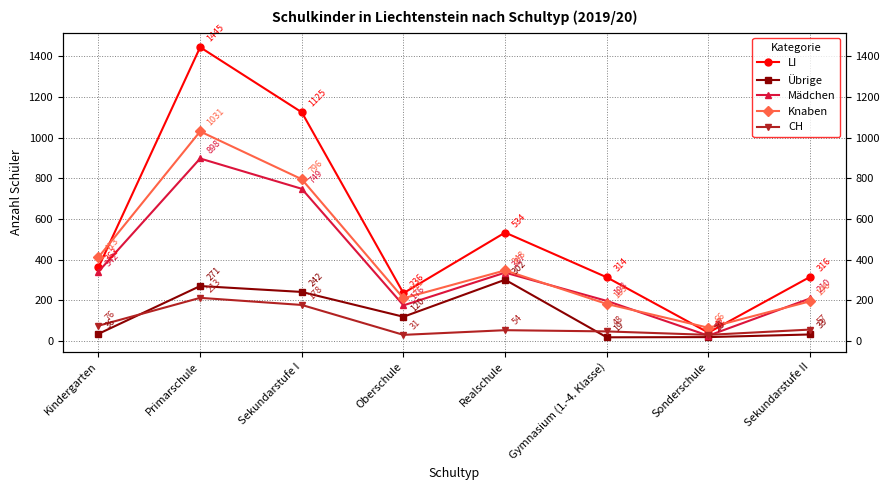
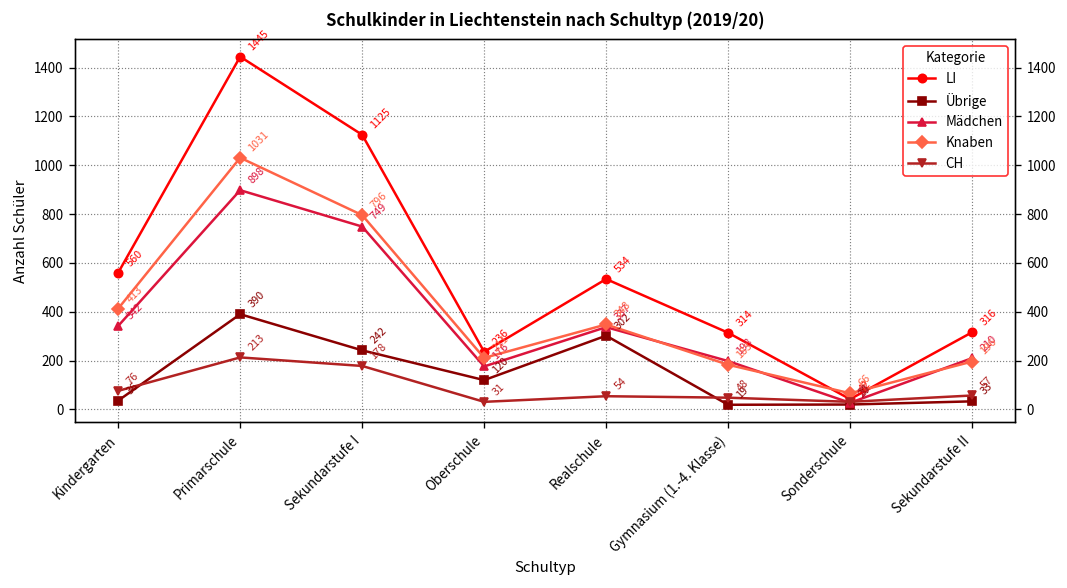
  {
    "LI": {
-     "Kindergarten": 363,
+     "Kindergarten": 560,
      "Primarschule": 1445,
      "Sekundarstufe I": 1125,
      "Realschule": 534,
      "Gymnasium (1.-4. Klasse)": 314,
      "Sekundarstufe II": 316
    },
    "Übrige": {
-     "Primarschule": 271
+     "Primarschule": 390
    },
    "Knaben": {
      "Primarschule": 1031
    }
  }
